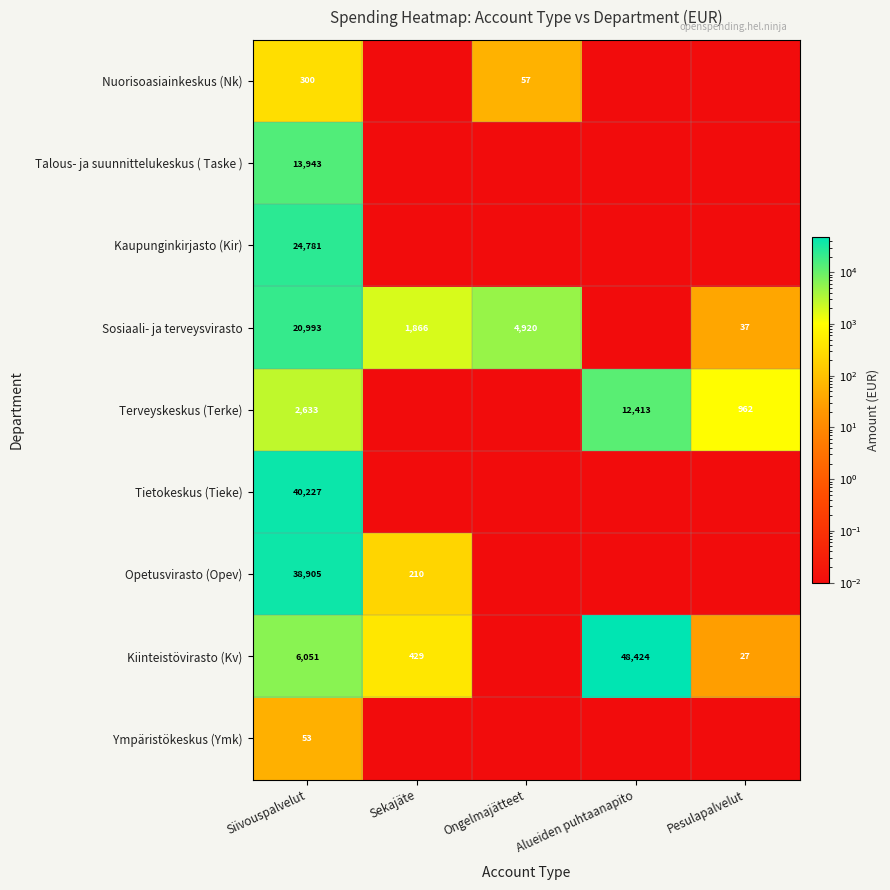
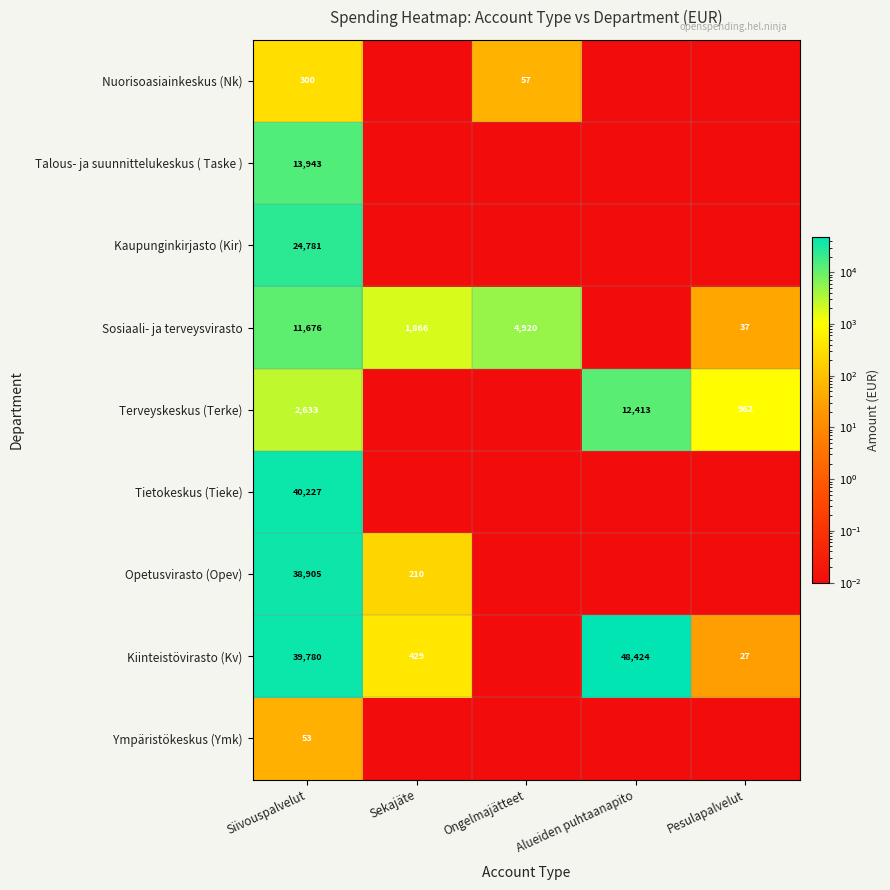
  {
    "Nuorisoasiainkeskus (Nk)": {
      "Siivouspalvelut": "300",
      "Ongelmajätteet": "57"
    },
    "Talous- ja suunnittelukeskus ( Taske )": {
      "Siivouspalvelut": "13,943"
    },
    "Kaupunginkirjasto (Kir)": {
      "Siivouspalvelut": "24,781"
    },
    "Sosiaali- ja terveysvirasto": {
-     "Siivouspalvelut": "20,993",
+     "Siivouspalvelut": "11,676",
      "Sekajäte": "1,866",
      "Ongelmajätteet": "4,920",
      "Pesulapalvelut": "37"
    },
    "Terveyskeskus (Terke)": {
      "Siivouspalvelut": "2,633",
      "Alueiden puhtaanapito": "12,413",
      "Pesulapalvelut": "962"
    },
    "Tietokeskus (Tieke)": {
      "Siivouspalvelut": "40,227"
    },
    "Opetusvirasto (Opev)": {
      "Siivouspalvelut": "38,905",
      "Sekajäte": "210"
    },
    "Kiinteistövirasto (Kv)": {
-     "Siivouspalvelut": "6,051",
+     "Siivouspalvelut": "39,780",
      "Sekajäte": "429",
      "Alueiden puhtaanapito": "48,424",
      "Pesulapalvelut": "27"
    },
    "Ympäristökeskus (Ymk)": {
      "Siivouspalvelut": "53"
    }
  }
